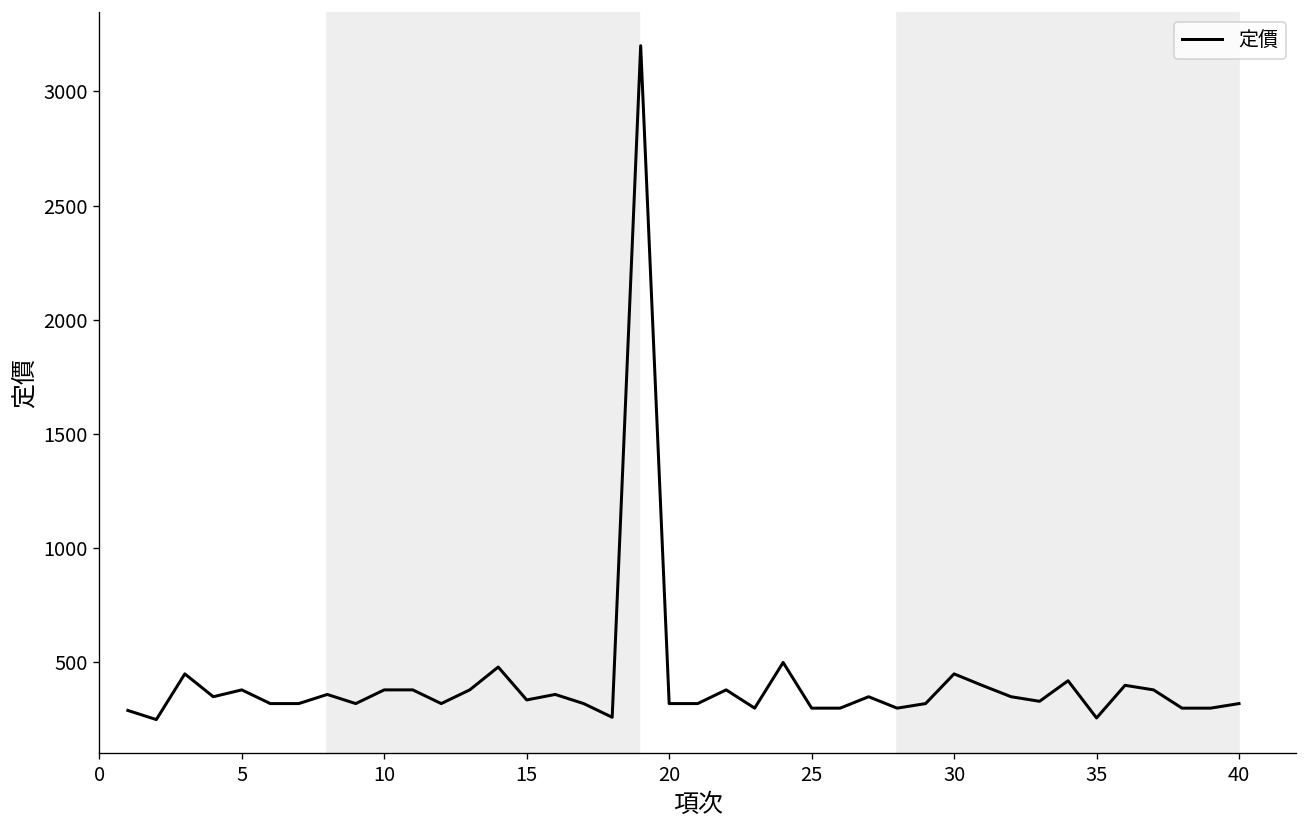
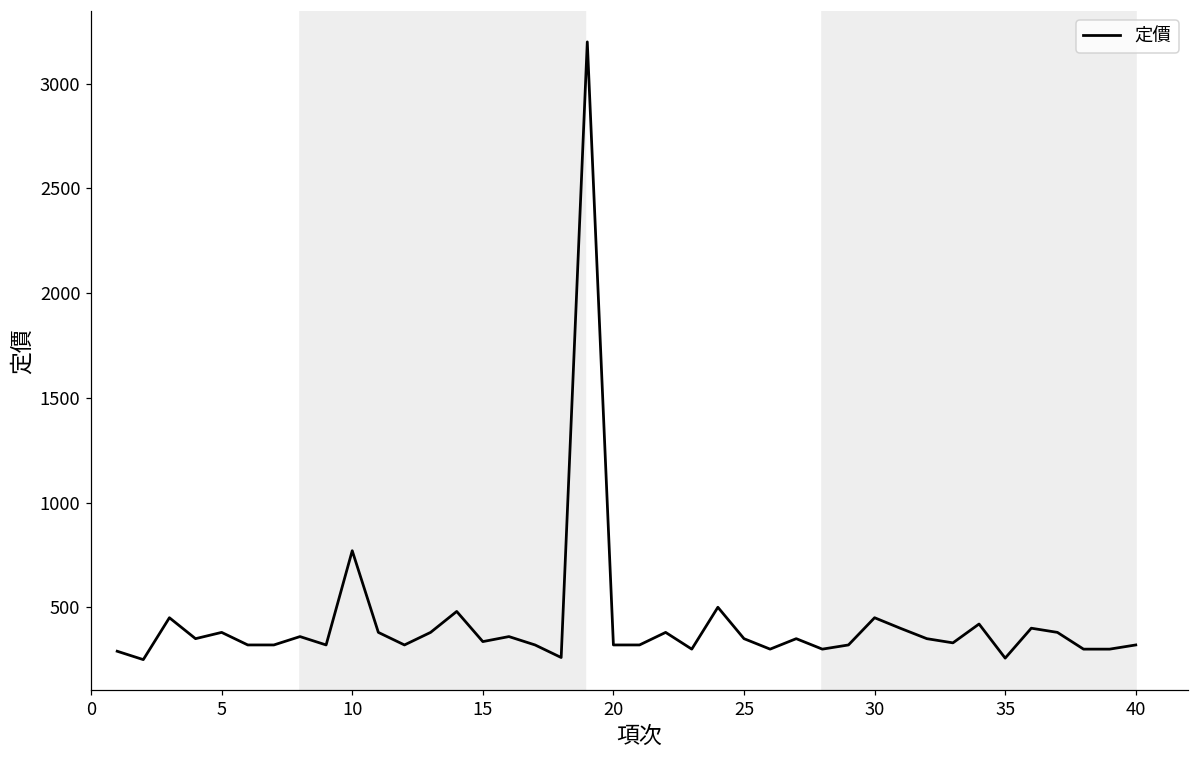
  {
    "5": 380,
-   "10": 380,
+   "10": 770,
    "15": 340,
    "20": 320,
-   "25": 300,
+   "25": 350,
    "30": 450,
    "35": 260,
    "40": 320
  }
